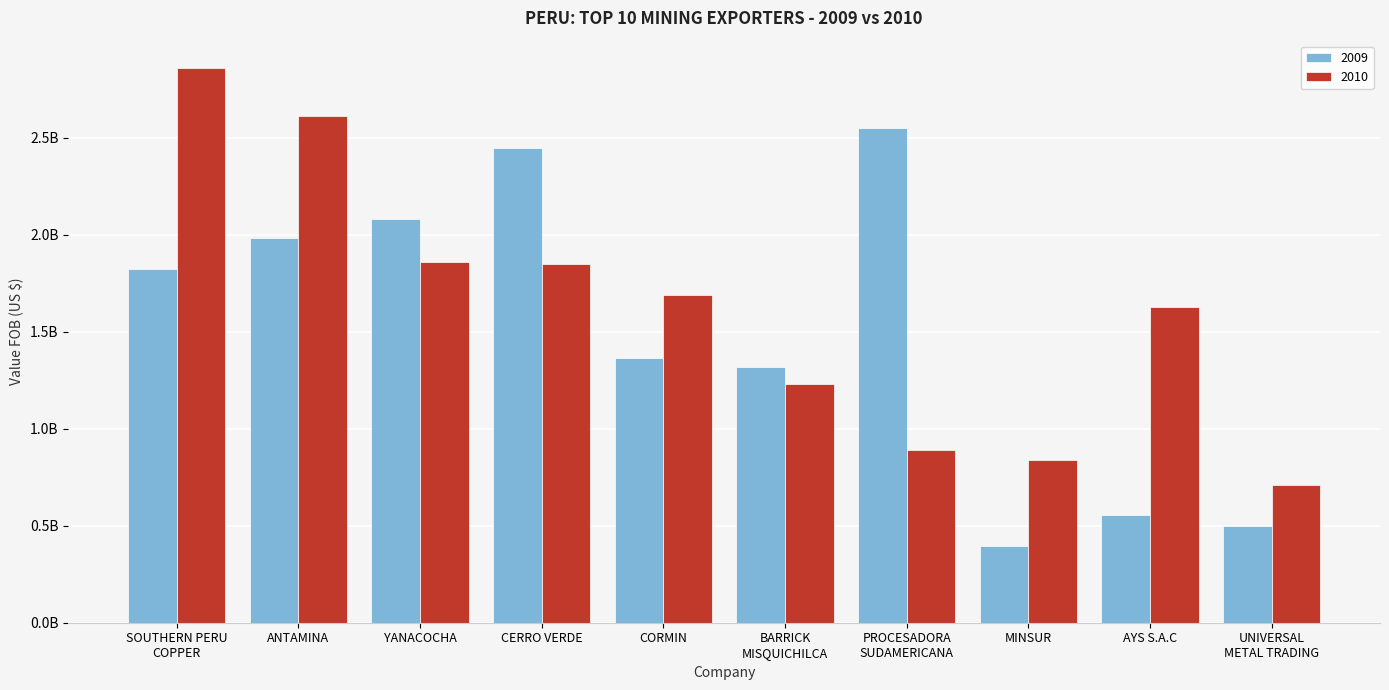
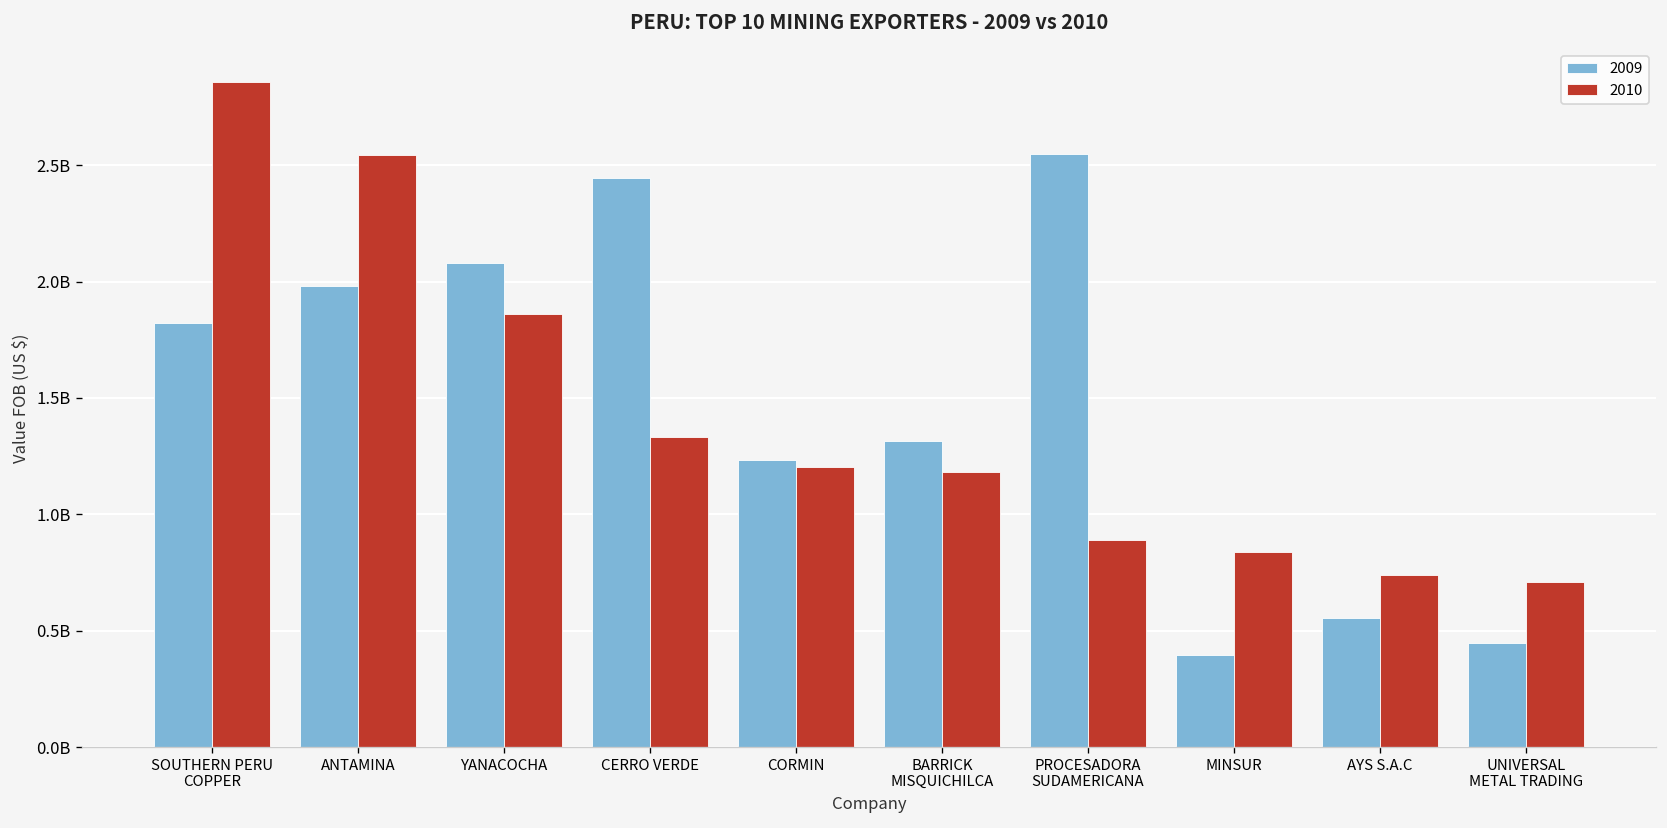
  {
    "2009": {
      "SOUTHERN PERU COPPER": 1820000000,
      "ANTAMINA": 1980000000,
      "YANACOCHA": 2080000000,
      "CERRO VERDE": 2450000000,
-     "CORMIN": 1360000000,
+     "CORMIN": 1230000000,
      "BARRICK MISQUICHILCA": 1320000000,
      "PROCESADORA SUDAMERICANA": 2550000000,
      "MINSUR": 400000000,
      "AYS S.A.C": 560000000,
-     "UNIVERSAL METAL TRADING": 500000000
+     "UNIVERSAL METAL TRADING": 450000000
    },
    "2010": {
      "SOUTHERN PERU COPPER": 2860000000,
-     "ANTAMINA": 2610000000,
+     "ANTAMINA": 2540000000,
      "YANACOCHA": 1860000000,
-     "CERRO VERDE": 1850000000,
-     "CORMIN": 1690000000,
-     "BARRICK MISQUICHILCA": 1230000000,
+     "CERRO VERDE": 1330000000,
+     "CORMIN": 1210000000,
+     "BARRICK MISQUICHILCA": 1180000000,
      "PROCESADORA SUDAMERICANA": 890000000,
      "MINSUR": 840000000,
-     "AYS S.A.C": 1630000000,
+     "AYS S.A.C": 740000000,
      "UNIVERSAL METAL TRADING": 710000000
    }
  }
